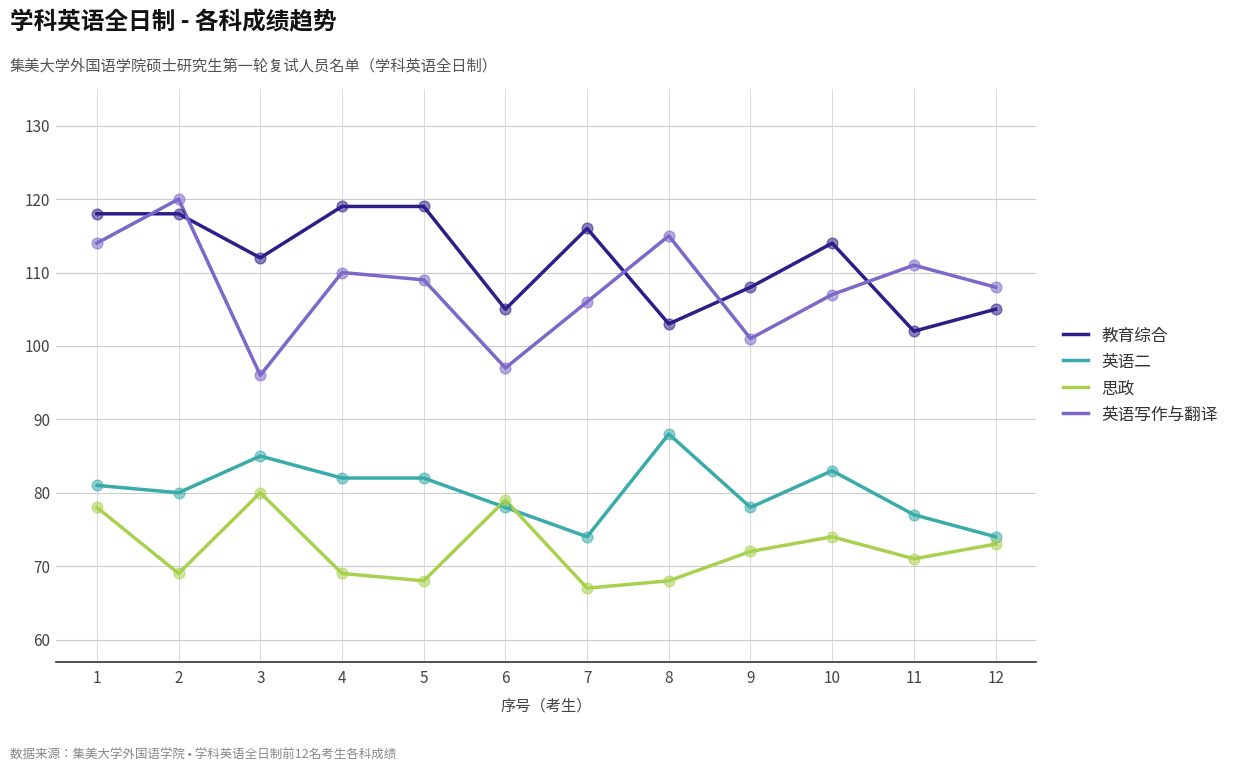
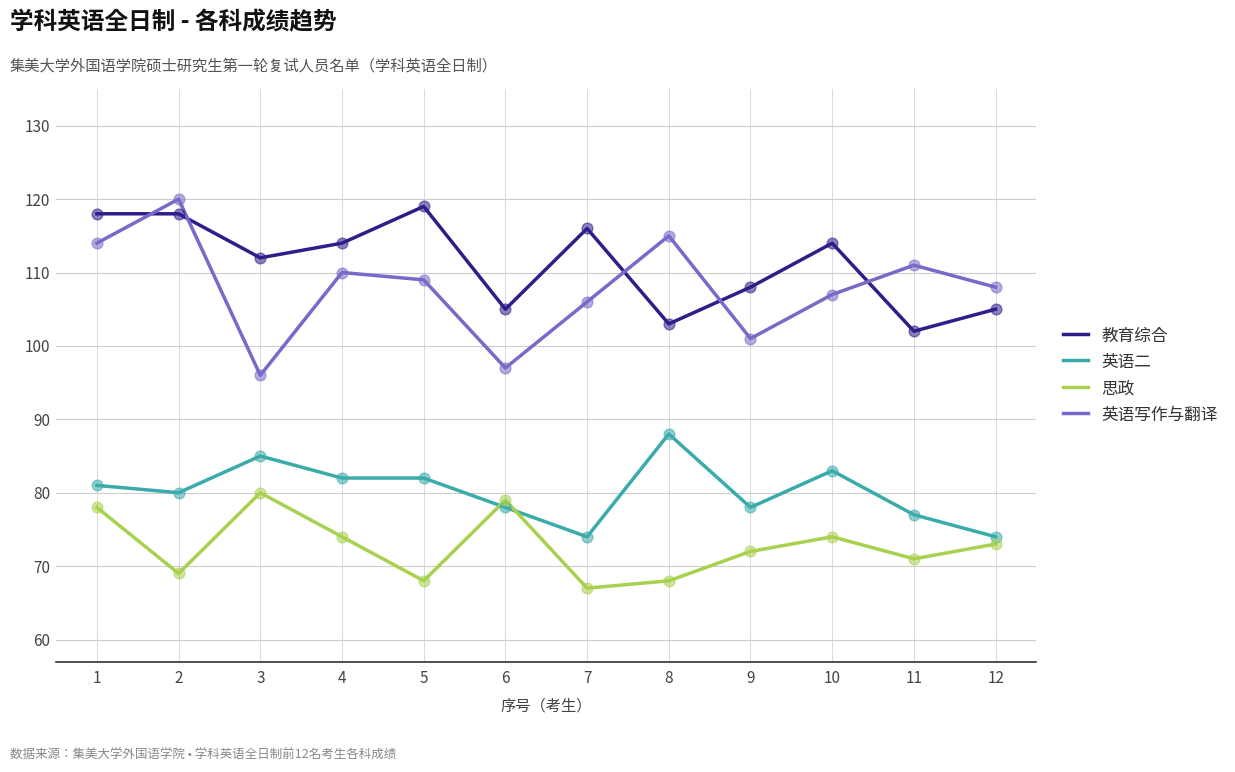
  {
    "教育综合": {
      "1": 118,
      "2": 118,
      "3": 112,
-     "4": 119,
+     "4": 114,
      "5": 119,
      "6": 105,
      "7": 116,
      "8": 103,
      "9": 108,
      "10": 114,
      "11": 102,
      "12": 105
    },
    "英语二": {
      "1": 81,
      "2": 80,
      "3": 85,
      "4": 82,
      "5": 82,
      "6": 78,
      "7": 74,
      "8": 88,
      "9": 78,
      "10": 83,
      "11": 77,
      "12": 74
    },
    "思政": {
      "1": 78,
      "2": 69,
      "3": 80,
-     "4": 69,
+     "4": 74,
      "5": 68,
      "6": 79,
      "7": 67,
      "8": 68,
      "9": 72,
      "10": 74,
      "11": 71,
      "12": 73
    },
    "英语写作与翻译": {
      "1": 114,
      "2": 120,
      "3": 96,
      "4": 110,
      "5": 109,
      "6": 97,
      "7": 106,
      "8": 115,
      "9": 101,
      "10": 107,
      "11": 111,
      "12": 108
    }
  }
